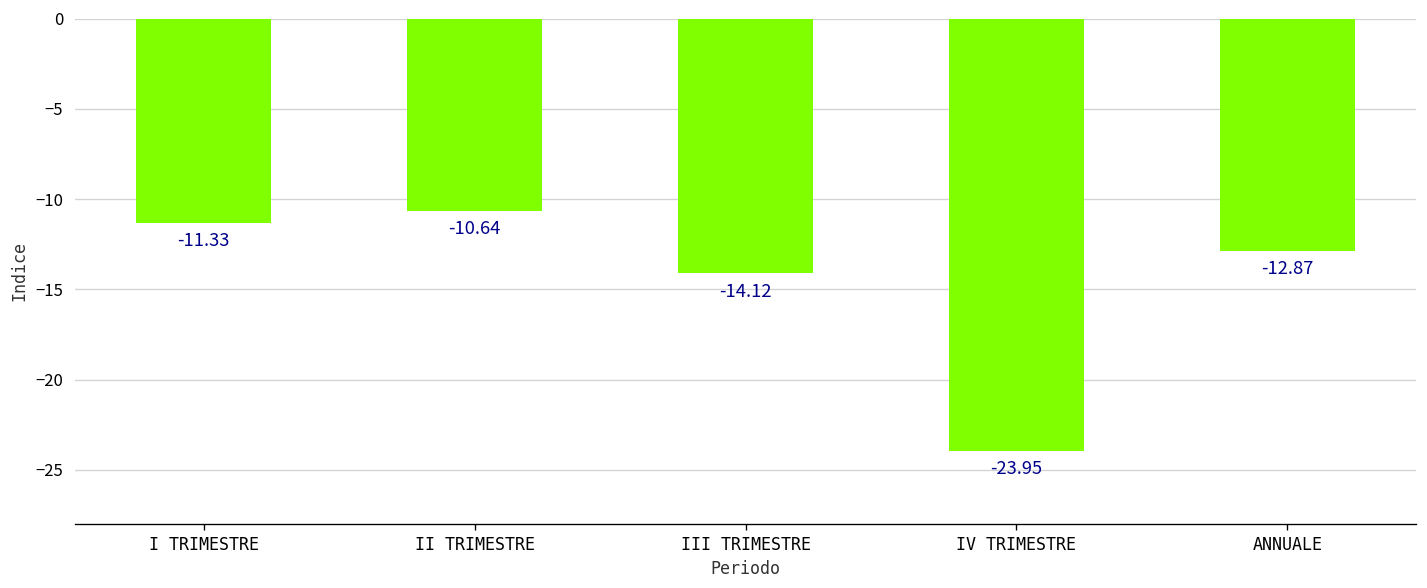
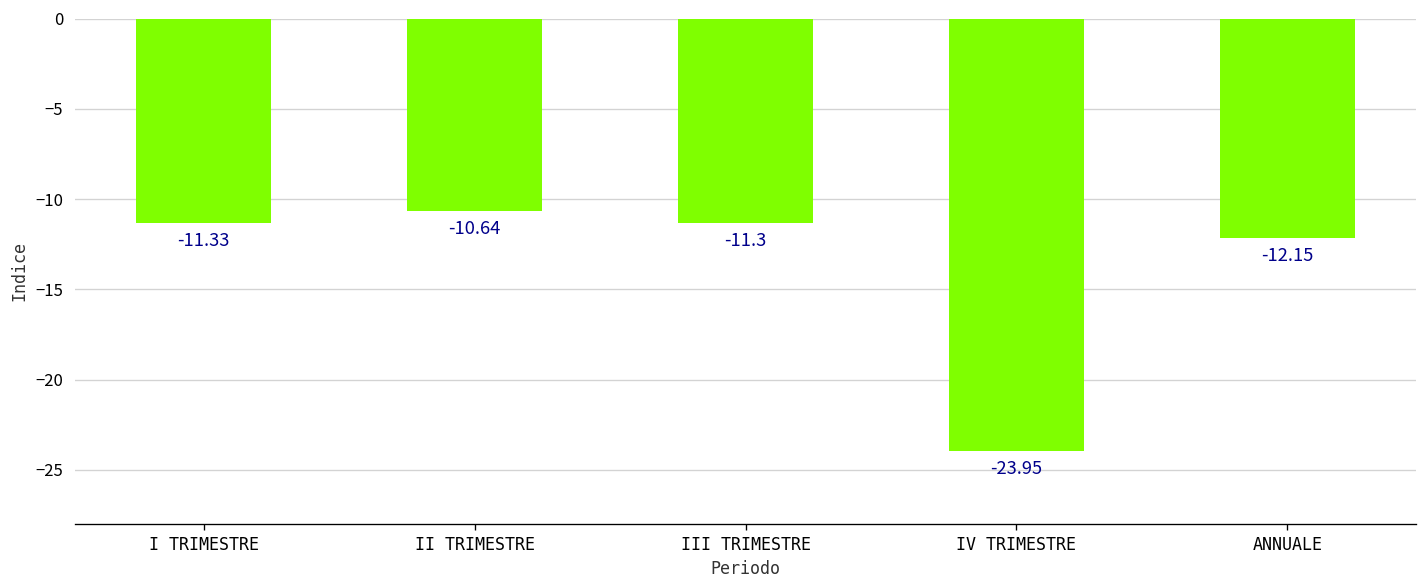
  {
    "I TRIMESTRE": -11.33,
    "II TRIMESTRE": -10.64,
-   "III TRIMESTRE": -14.12,
+   "III TRIMESTRE": -11.3,
    "IV TRIMESTRE": -23.95,
-   "ANNUALE": -12.87
+   "ANNUALE": -12.15
  }
